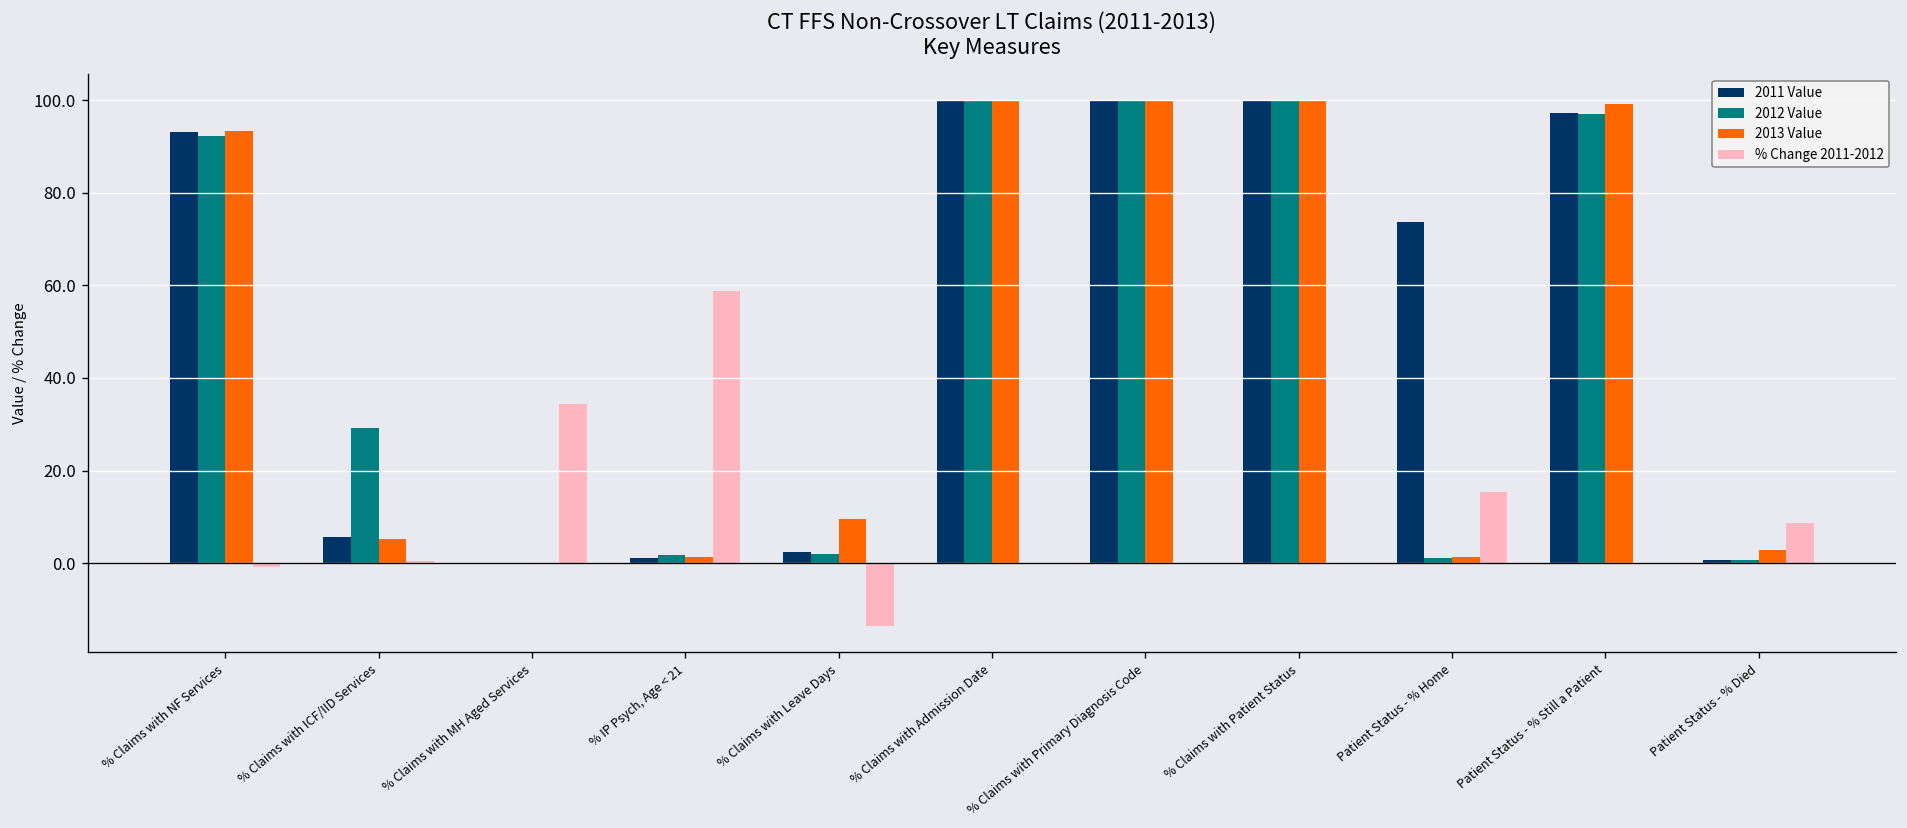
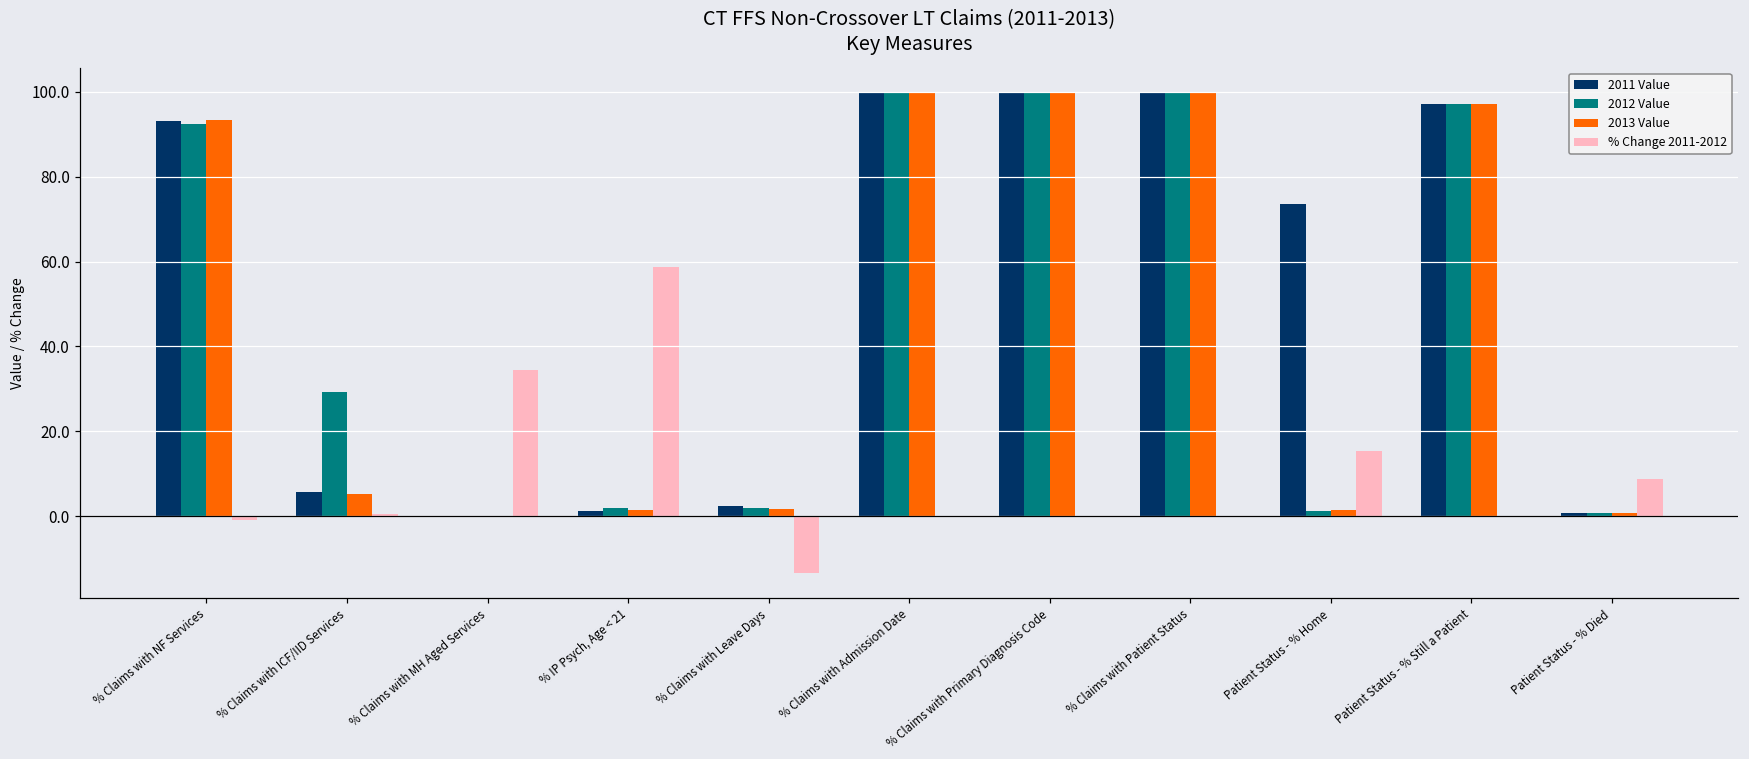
  {
    "2011 Value": {
      "% Claims with NF Services": 93,
      "% Claims with ICF/IID Services": 6,
      "% IP Psych, Age < 21": 1,
      "% Claims with Leave Days": 2,
      "% Claims with Admission Date": 100,
      "% Claims with Primary Diagnosis Code": 100,
      "% Claims with Patient Status": 100,
      "Patient Status - % Home": 74,
      "Patient Status - % Still a Patient": 97,
      "Patient Status - % Died": 1
    },
    "2012 Value": {
      "% Claims with NF Services": 92,
      "% Claims with ICF/IID Services": 29,
      "% IP Psych, Age < 21": 2,
      "% Claims with Leave Days": 2,
      "% Claims with Admission Date": 100,
      "% Claims with Primary Diagnosis Code": 100,
      "% Claims with Patient Status": 100,
      "Patient Status - % Home": 1,
      "Patient Status - % Still a Patient": 97,
      "Patient Status - % Died": 1
    },
    "2013 Value": {
      "% Claims with NF Services": 93,
      "% Claims with ICF/IID Services": 5,
      "% IP Psych, Age < 21": 1,
-     "% Claims with Leave Days": 10,
+     "% Claims with Leave Days": 2,
      "% Claims with Admission Date": 100,
      "% Claims with Primary Diagnosis Code": 100,
      "% Claims with Patient Status": 100,
      "Patient Status - % Home": 1,
-     "Patient Status - % Still a Patient": 99,
-     "Patient Status - % Died": 3
+     "Patient Status - % Still a Patient": 97,
+     "Patient Status - % Died": 1
    },
    "% Change 2011-2012": {
      "% Claims with NF Services": -1,
      "% Claims with MH Aged Services": 34,
      "% IP Psych, Age < 21": 59,
      "% Claims with Leave Days": -14,
      "% Claims with Admission Date": 0,
      "% Claims with Primary Diagnosis Code": 0,
      "Patient Status - % Home": 15,
      "Patient Status - % Died": 9
    }
  }
